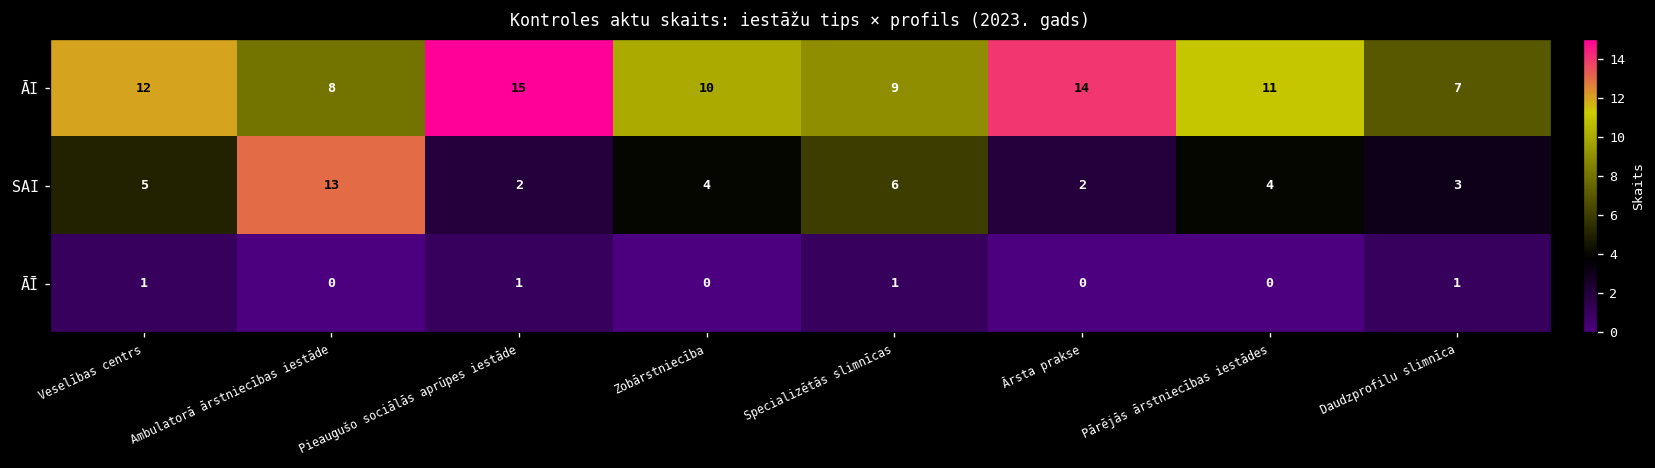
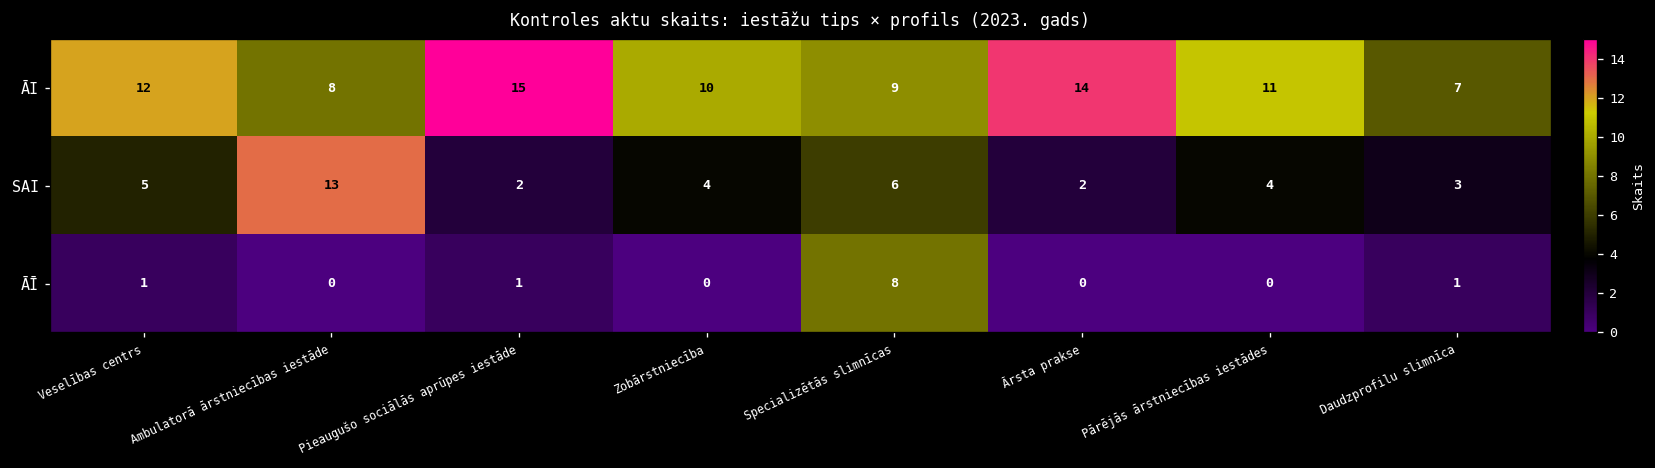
  {
    "ĀI": {
      "Veselības centrs": 12,
      "Ambulatorā ārstniecības iestāde": 8,
      "Pieaugušo sociālās aprūpes iestāde": 15,
      "Zobārstniecība": 10,
      "Specializētās slimnīcas": 9,
      "Ārsta prakse": 14,
      "Pārējās ārstniecības iestādes": 11,
      "Daudzprofilu slimnīca": 7
    },
    "SAI": {
      "Veselības centrs": 5,
      "Ambulatorā ārstniecības iestāde": 13,
      "Pieaugušo sociālās aprūpes iestāde": 2,
      "Zobārstniecība": 4,
      "Specializētās slimnīcas": 6,
      "Ārsta prakse": 2,
      "Pārējās ārstniecības iestādes": 4,
      "Daudzprofilu slimnīca": 3
    },
    "ĀĪ": {
      "Veselības centrs": 1,
      "Ambulatorā ārstniecības iestāde": 0,
      "Pieaugušo sociālās aprūpes iestāde": 1,
      "Zobārstniecība": 0,
-     "Specializētās slimnīcas": 1,
+     "Specializētās slimnīcas": 8,
      "Ārsta prakse": 0,
      "Pārējās ārstniecības iestādes": 0,
      "Daudzprofilu slimnīca": 1
    }
  }
